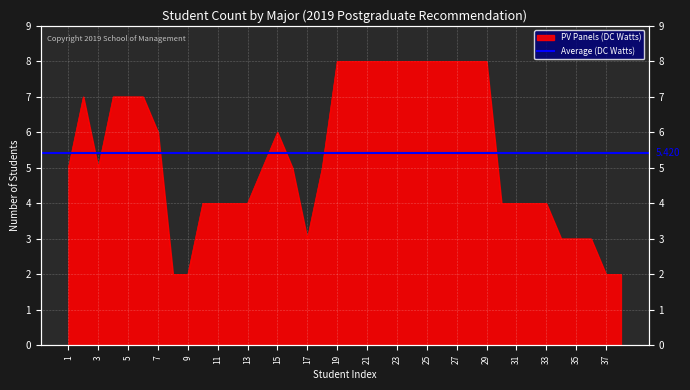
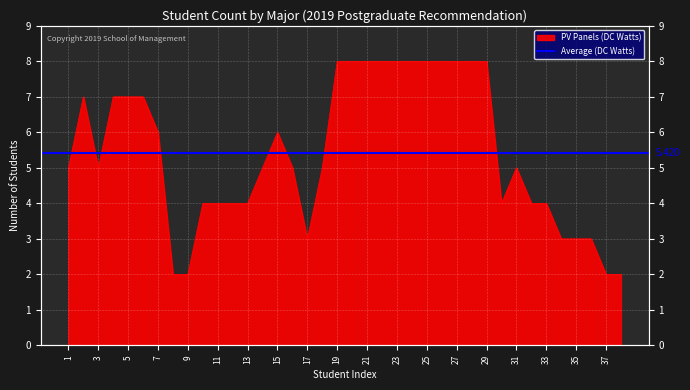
  {
    "1": 5,
    "3": 5,
    "5": 7,
    "7": 6,
    "9": 2,
    "11": 4,
    "13": 4,
    "15": 6,
    "17": 3,
    "19": 8,
    "21": 8,
    "23": 8,
    "25": 8,
    "27": 8,
    "29": 8,
-   "31": 4,
+   "31": 5,
    "33": 4,
    "35": 3,
    "37": 2
  }
